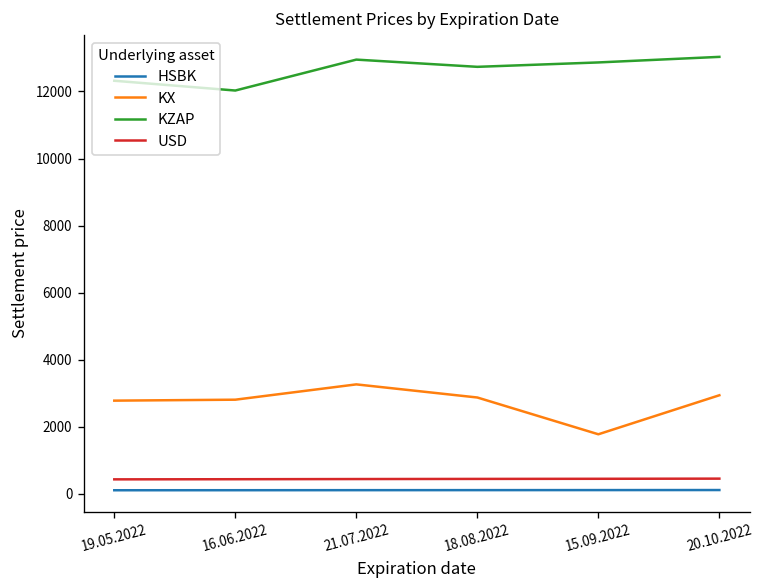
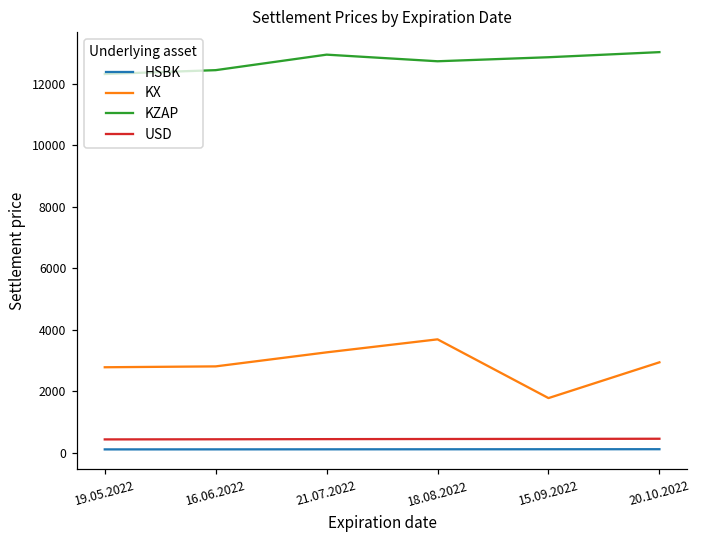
  {
    "HSBK": {
      "19.05.2022": 100,
      "16.06.2022": 100,
      "21.07.2022": 100,
      "18.08.2022": 100,
      "15.09.2022": 100,
      "20.10.2022": 100
    },
    "KX": {
      "19.05.2022": 2800,
      "16.06.2022": 2800,
      "21.07.2022": 3300,
-     "18.08.2022": 2900,
+     "18.08.2022": 3700,
      "15.09.2022": 1800,
      "20.10.2022": 2900
    },
    "KZAP": {
-     "16.06.2022": 12000,
+     "16.06.2022": 12400,
      "21.07.2022": 12900,
      "18.08.2022": 12700,
      "15.09.2022": 12900,
      "20.10.2022": 13000
    },
    "USD": {
      "19.05.2022": 400,
      "16.06.2022": 400,
      "21.07.2022": 400,
      "18.08.2022": 400,
      "15.09.2022": 500,
      "20.10.2022": 500
    }
  }
